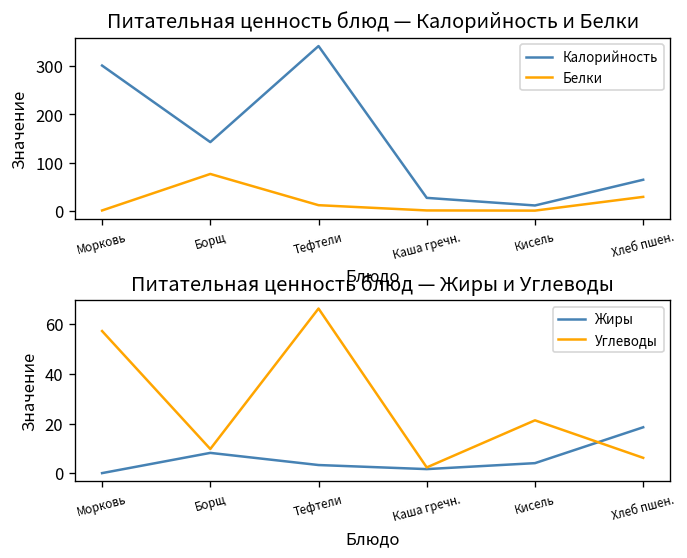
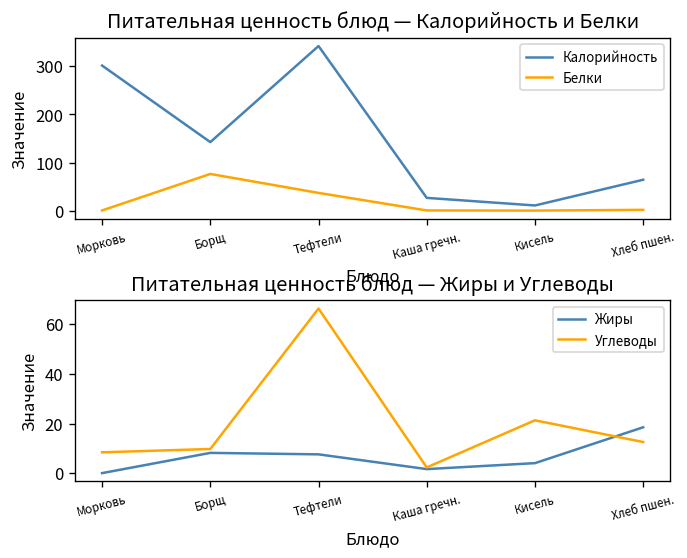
  {
    "Питательная ценность блюд — Калорийность и Белки": {
      "Калорийность": {
        "Морковь": 300,
        "Борщ": 140,
        "Тефтели": 340,
        "Каша гречн.": 30,
        "Кисель": 10,
        "Хлеб пшен.": 60
      },
      "Белки": {
        "Морковь": 0,
        "Борщ": 80,
-       "Тефтели": 10,
+       "Тефтели": 40,
        "Каша гречн.": 0,
        "Кисель": 0,
-       "Хлеб пшен.": 30
+       "Хлеб пшен.": 0
      }
    },
    "Питательная ценность блюд — Жиры и Углеводы": {
      "Жиры": {
        "Морковь": 0,
        "Борщ": 8,
-       "Тефтели": 3,
+       "Тефтели": 8,
        "Кисель": 4,
        "Хлеб пшен.": 19
      },
      "Углеводы": {
-       "Морковь": 57,
+       "Морковь": 8,
        "Борщ": 10,
        "Тефтели": 66,
        "Кисель": 21,
-       "Хлеб пшен.": 6
+       "Хлеб пшен.": 13
      }
    }
  }
